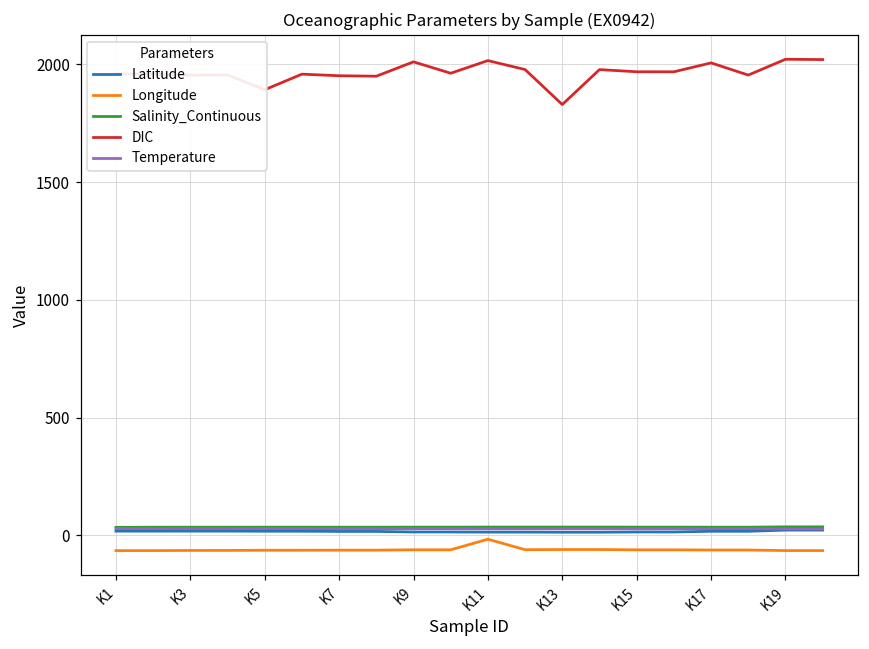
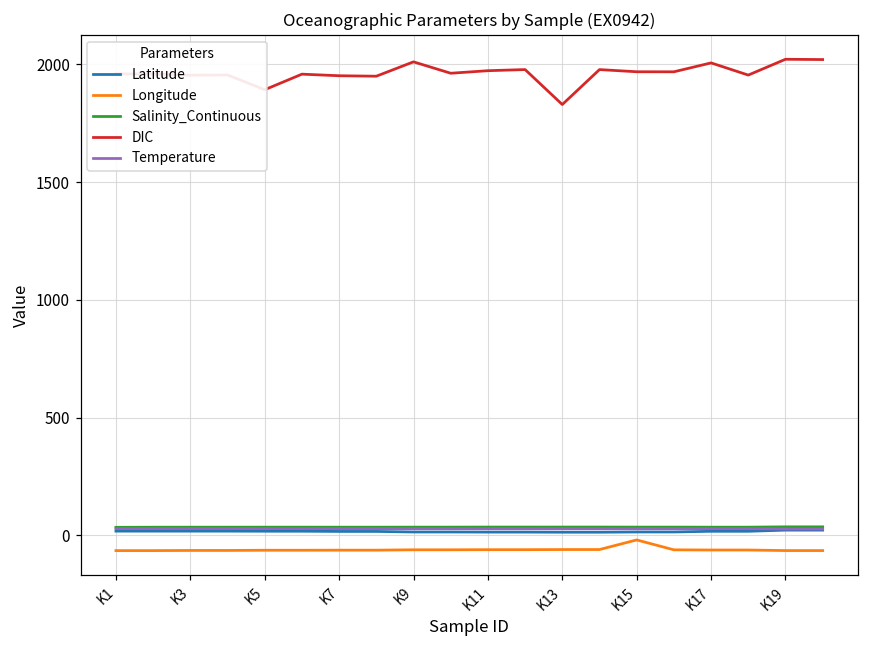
  {
    "Latitude": {
      "K9": 10,
      "K11": 10,
      "K13": 10,
      "K15": 10
    },
    "Longitude": {
      "K1": -60,
      "K3": -60,
      "K5": -60,
      "K7": -60,
      "K9": -60,
-     "K11": -20,
+     "K11": -60,
      "K13": -60,
-     "K15": -60,
+     "K15": -20,
      "K17": -60,
      "K19": -60
    },
    "DIC": {
      "K7": 1950,
      "K9": 2010,
-     "K11": 2020,
+     "K11": 1970,
      "K13": 1830,
      "K15": 1970,
      "K17": 2010,
      "K19": 2020
    }
  }
